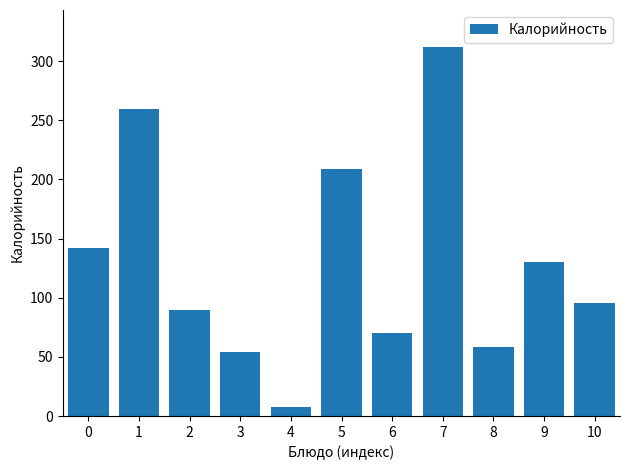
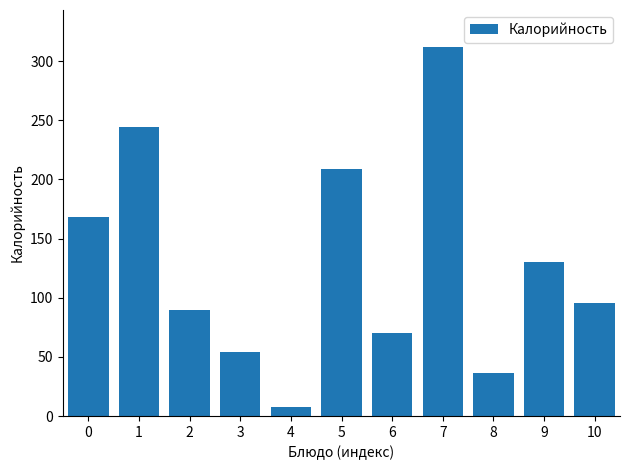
  {
-   "0": 142,
-   "1": 260,
+   "0": 168,
+   "1": 245,
    "2": 90,
    "3": 54,
    "4": 8,
    "5": 209,
    "6": 70,
    "7": 312,
-   "8": 58,
+   "8": 37,
    "9": 130,
    "10": 95
  }
